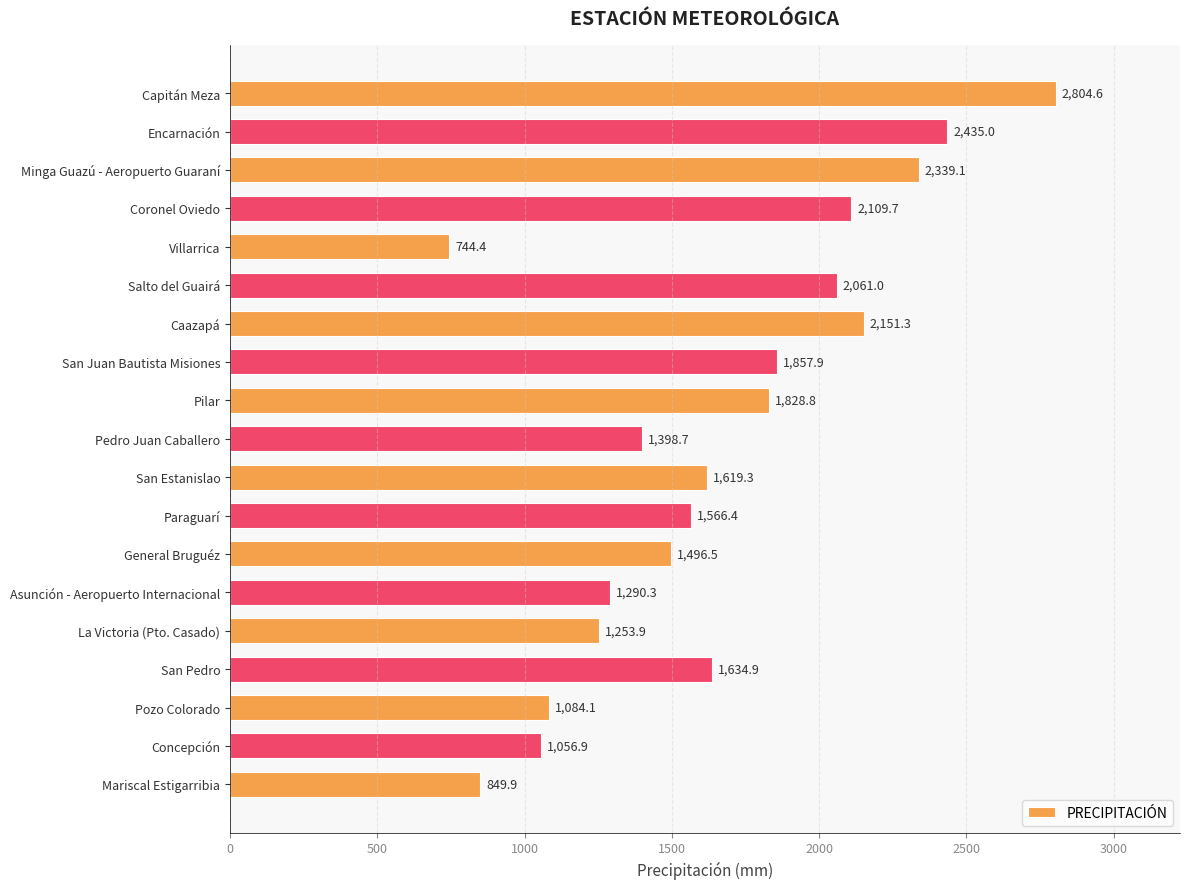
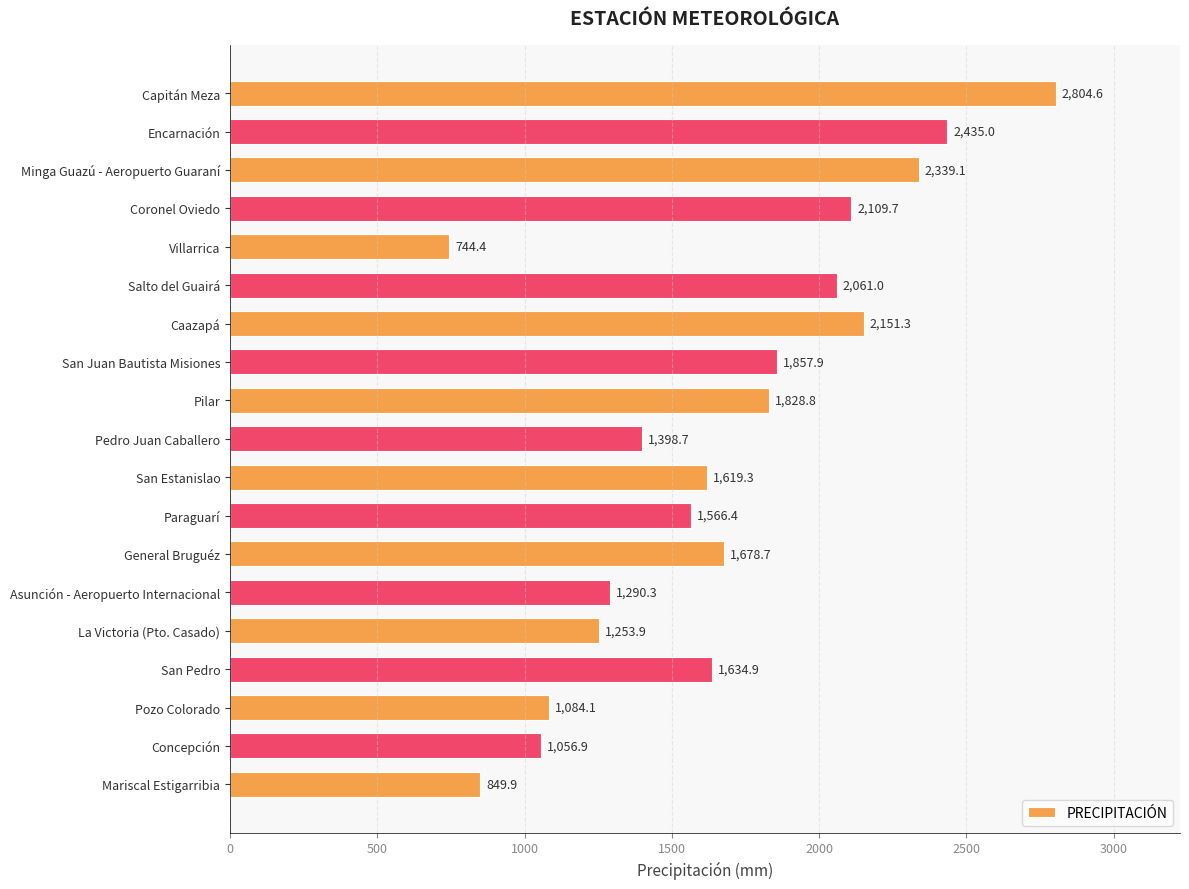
  {
    "Capitán Meza": "2,804.6",
    "Encarnación": "2,435.0",
    "Minga Guazú - Aeropuerto Guaraní": "2,339.1",
    "Coronel Oviedo": "2,109.7",
    "Villarrica": "744.4",
    "Salto del Guairá": "2,061.0",
    "Caazapá": "2,151.3",
    "San Juan Bautista Misiones": "1,857.9",
    "Pilar": "1,828.8",
    "Pedro Juan Caballero": "1,398.7",
    "San Estanislao": "1,619.3",
    "Paraguarí": "1,566.4",
-   "General Bruguéz": "1,496.5",
+   "General Bruguéz": "1,678.7",
    "Asunción - Aeropuerto Internacional": "1,290.3",
    "La Victoria (Pto. Casado)": "1,253.9",
    "San Pedro": "1,634.9",
    "Pozo Colorado": "1,084.1",
    "Concepción": "1,056.9",
    "Mariscal Estigarribia": "849.9"
  }
